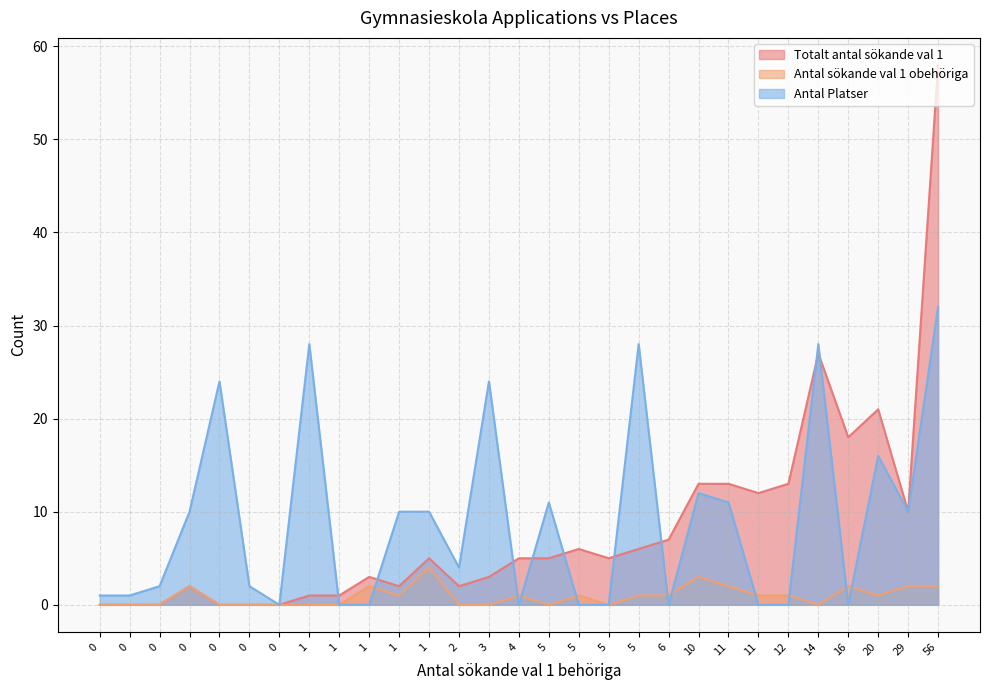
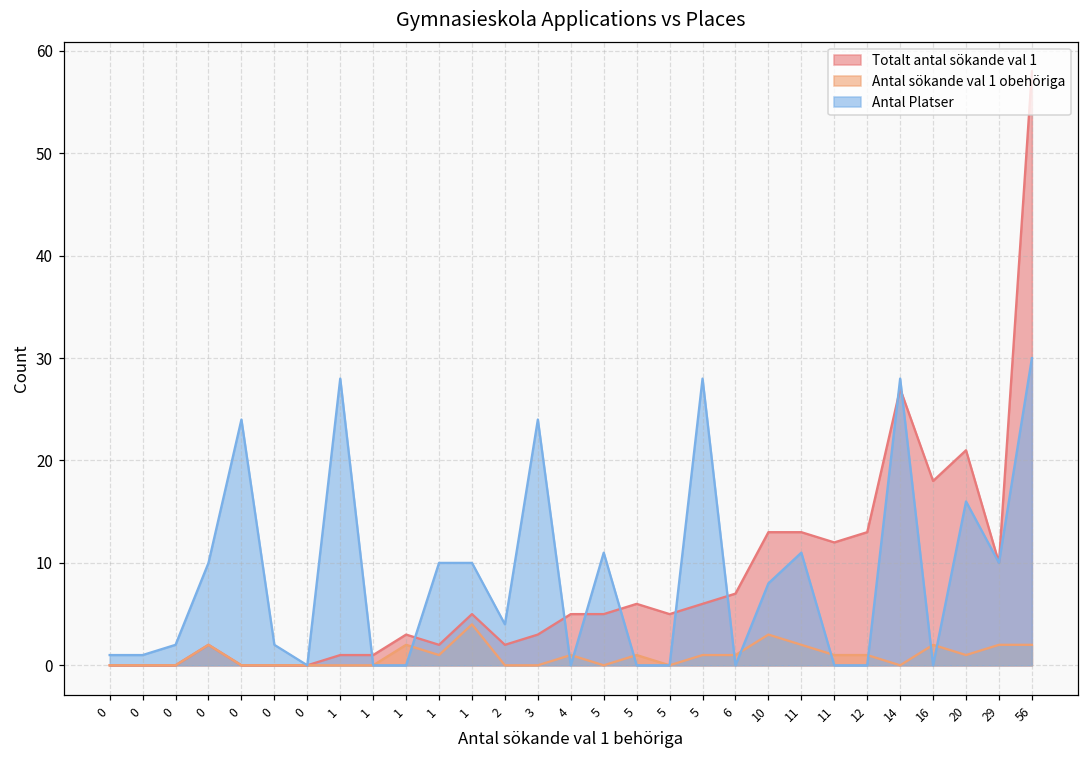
  {
    "Antal Platser": {
      "2": 4,
      "3": 24,
      "4": 0,
      "6": 0,
-     "10": 12,
+     "10": 8,
      "12": 0,
      "14": 28,
      "16": 0,
      "20": 16,
-     "56": 32
+     "56": 30
    }
  }
